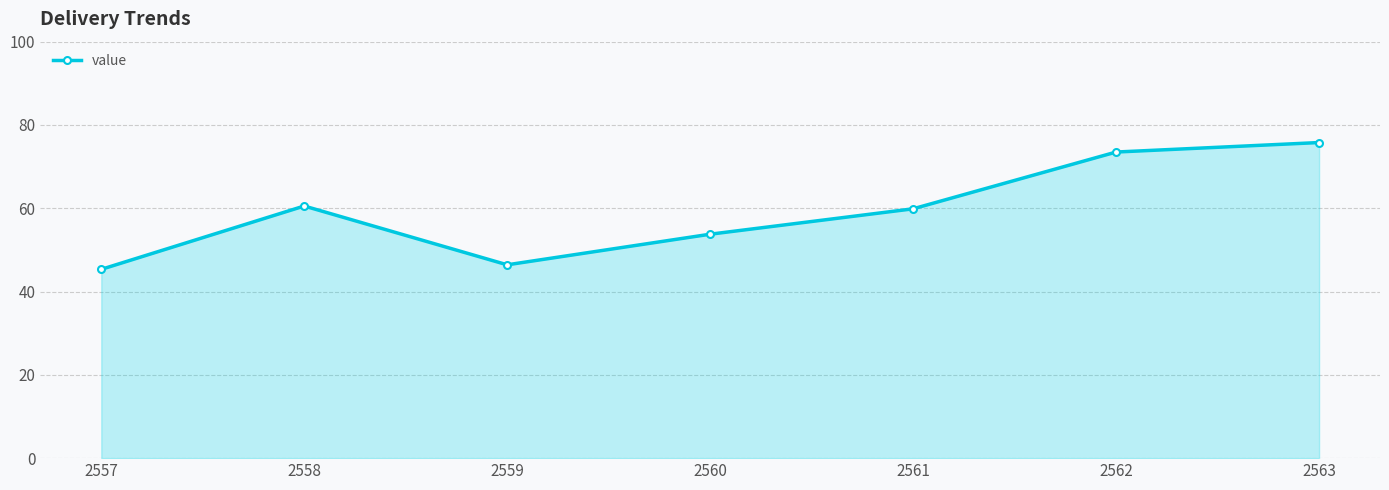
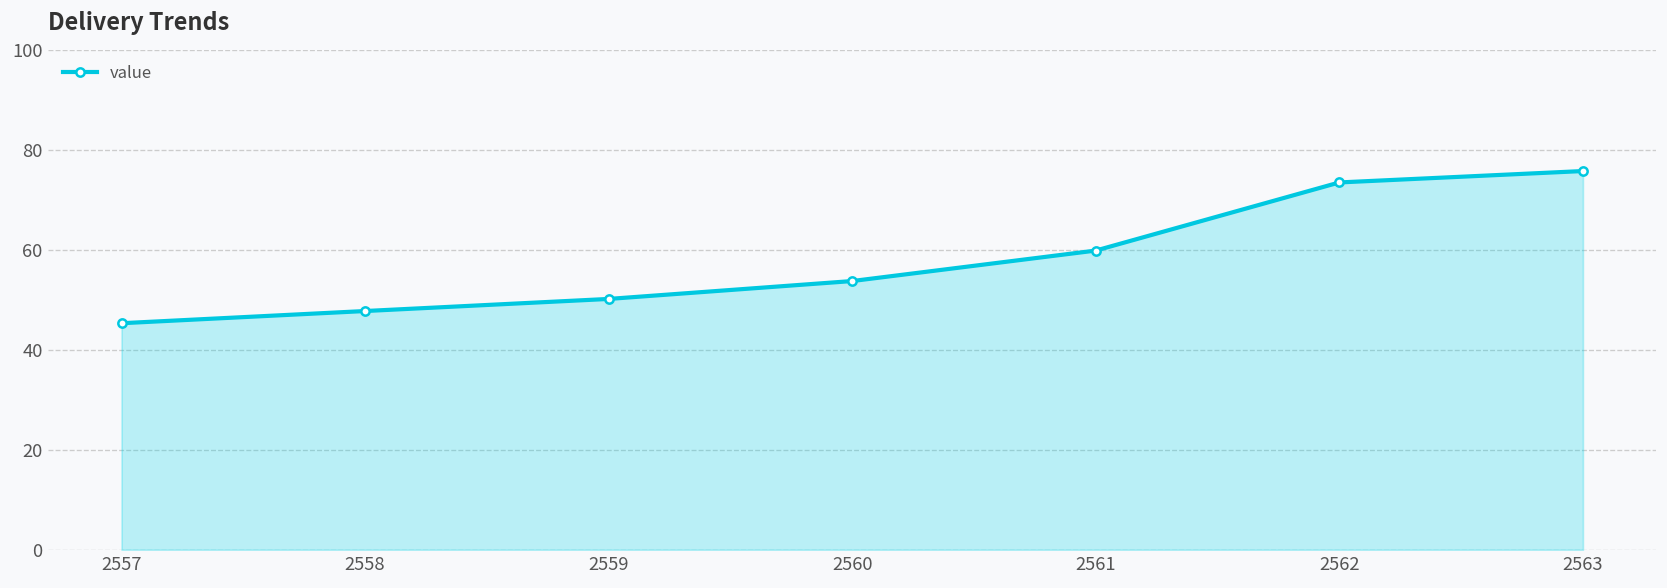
  {
    "2557": 45,
-   "2558": 61,
-   "2559": 46,
+   "2558": 48,
+   "2559": 50,
    "2560": 54,
    "2561": 60,
    "2562": 74,
    "2563": 76
  }
